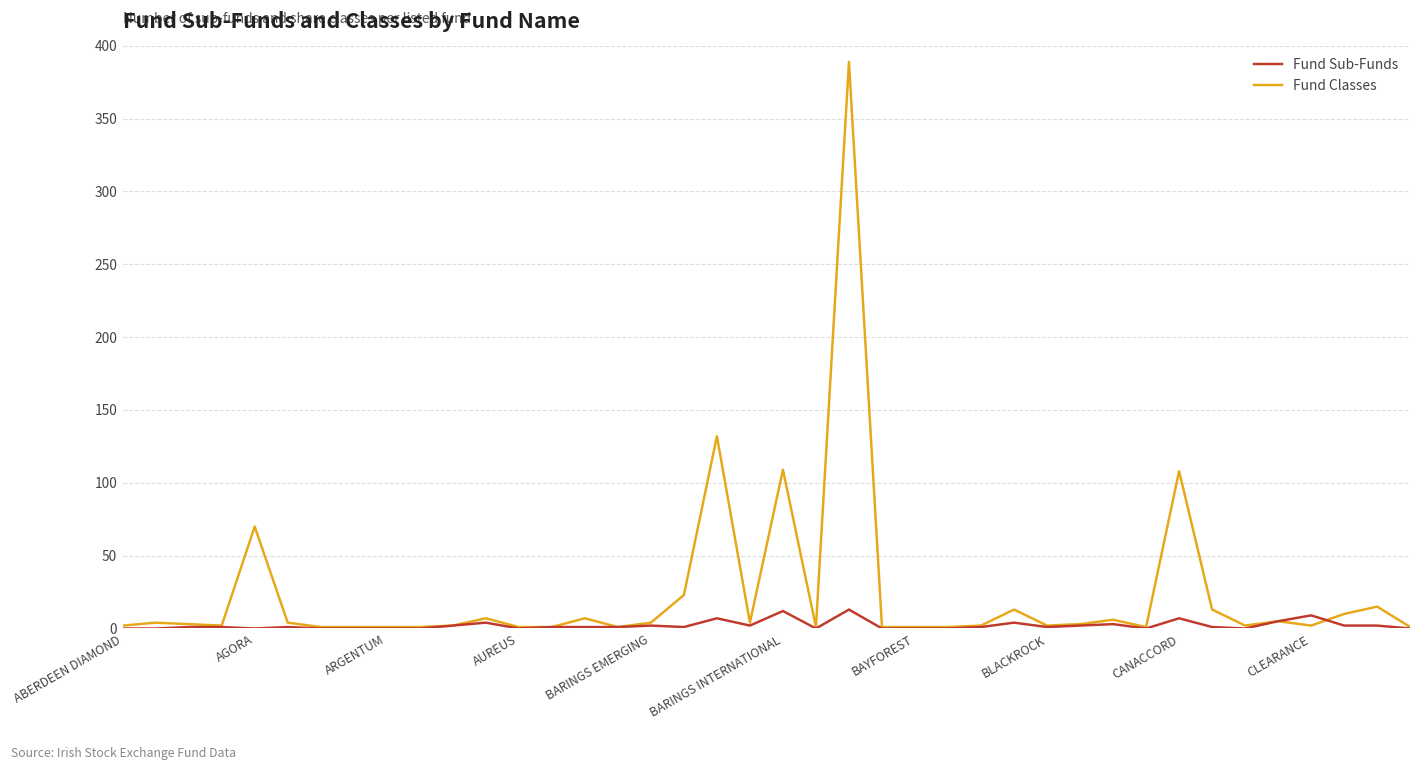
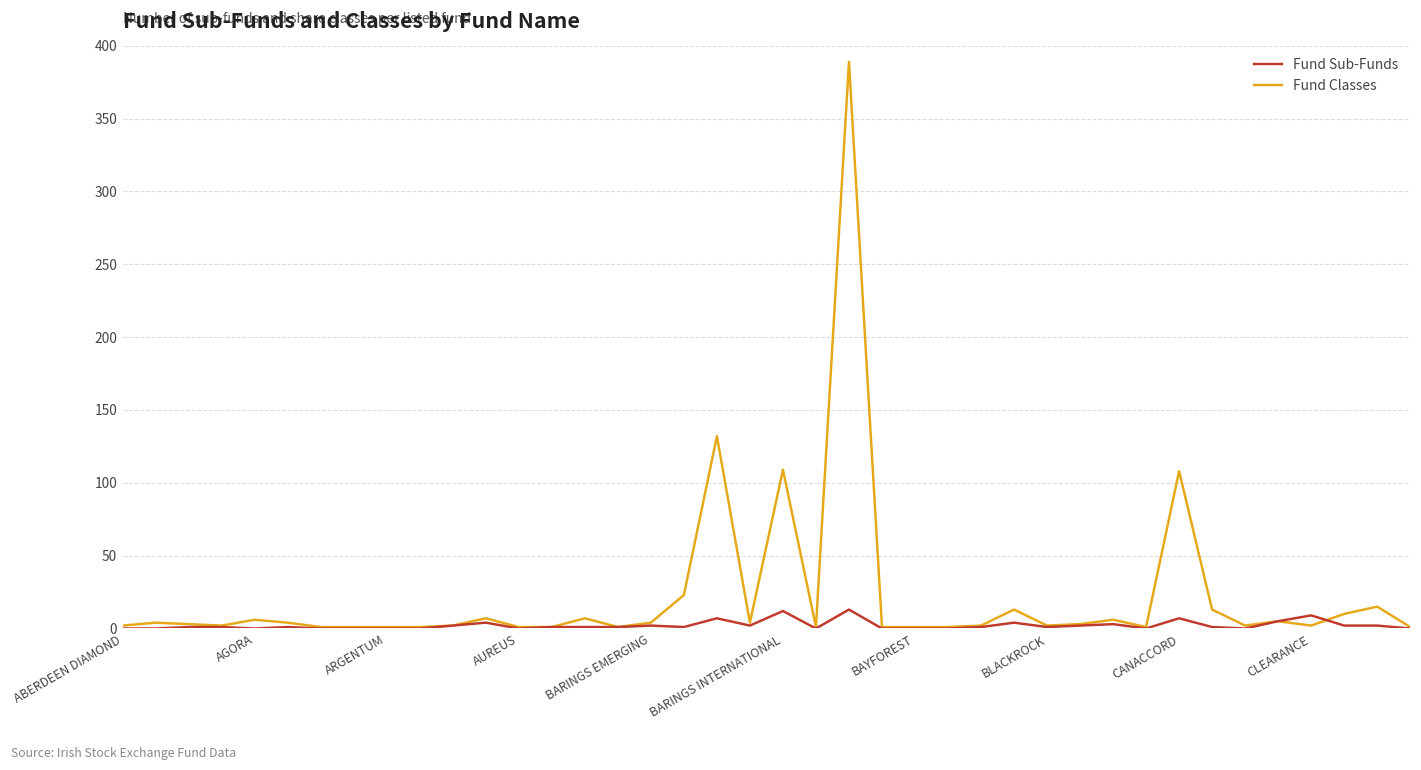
  {
    "Fund Classes": {
      "ABERDEEN DIAMOND": 2,
-     "AGORA": 70,
+     "AGORA": 6,
      "BARINGS EMERGING": 4,
      "BARINGS INTERNATIONAL": 109,
      "CANACCORD": 108,
      "CLEARANCE": 2
    },
    "Fund Sub-Funds": {
      "ABERDEEN DIAMOND": 0,
      "AGORA": 0,
      "BARINGS EMERGING": 2,
      "BARINGS INTERNATIONAL": 12,
      "CANACCORD": 7,
      "CLEARANCE": 9
    }
  }
